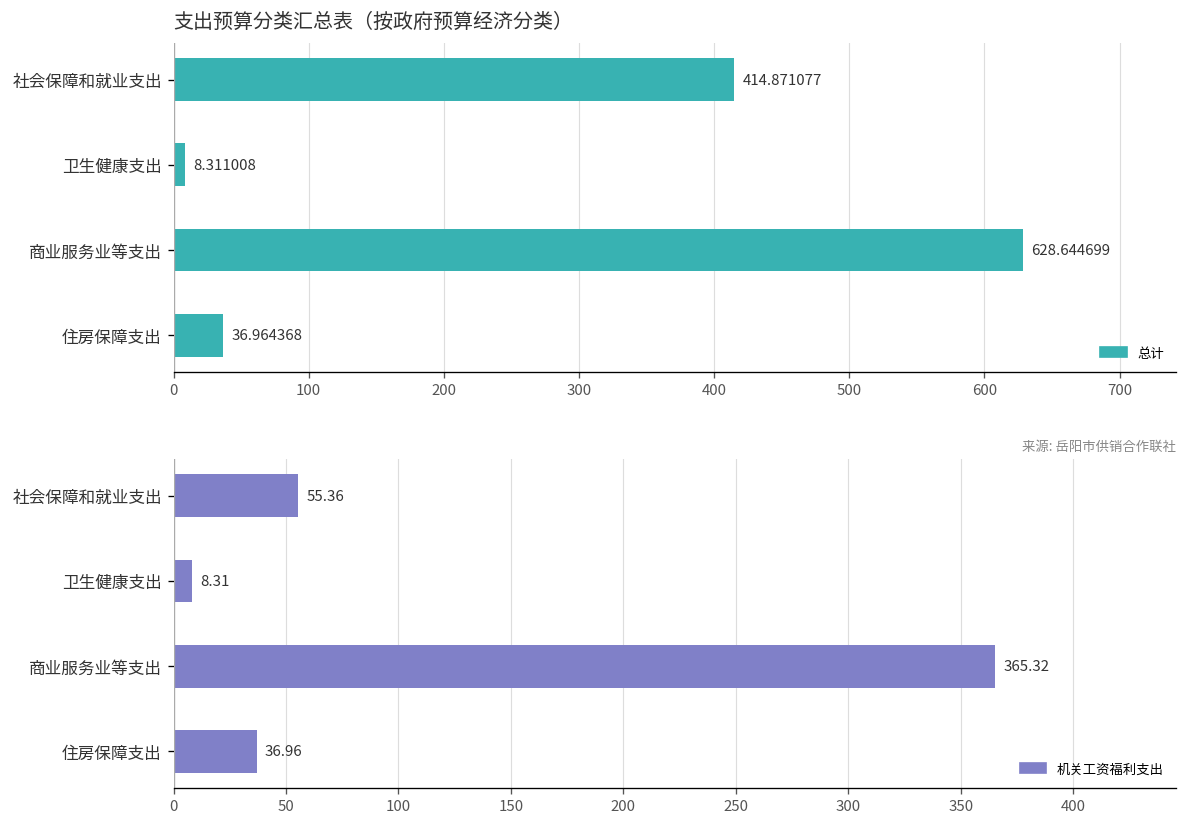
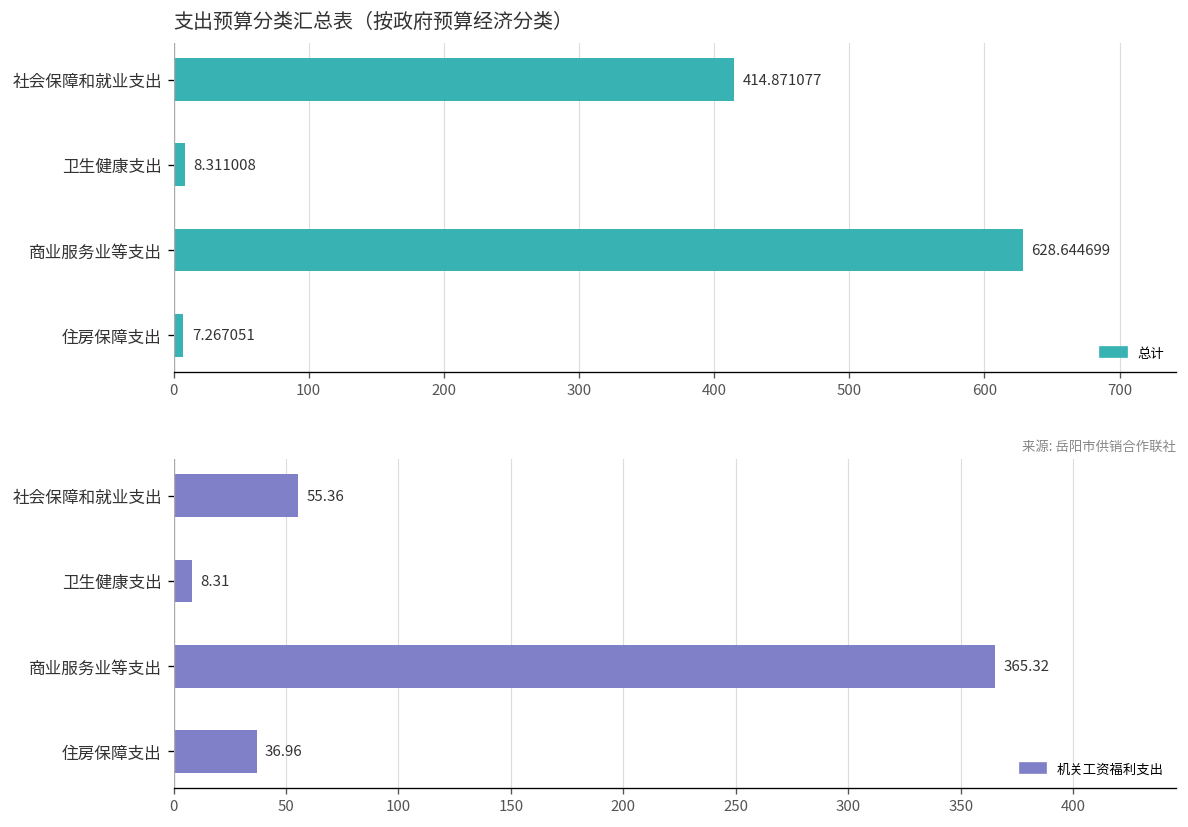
  {
    "支出预算分类汇总表（按政府预算经济分类）": {
      "社会保障和就业支出": 414.871077,
      "卫生健康支出": 8.311008,
      "商业服务业等支出": 628.644699,
-     "住房保障支出": 36.964368
+     "住房保障支出": 7.267051
    }
  }
